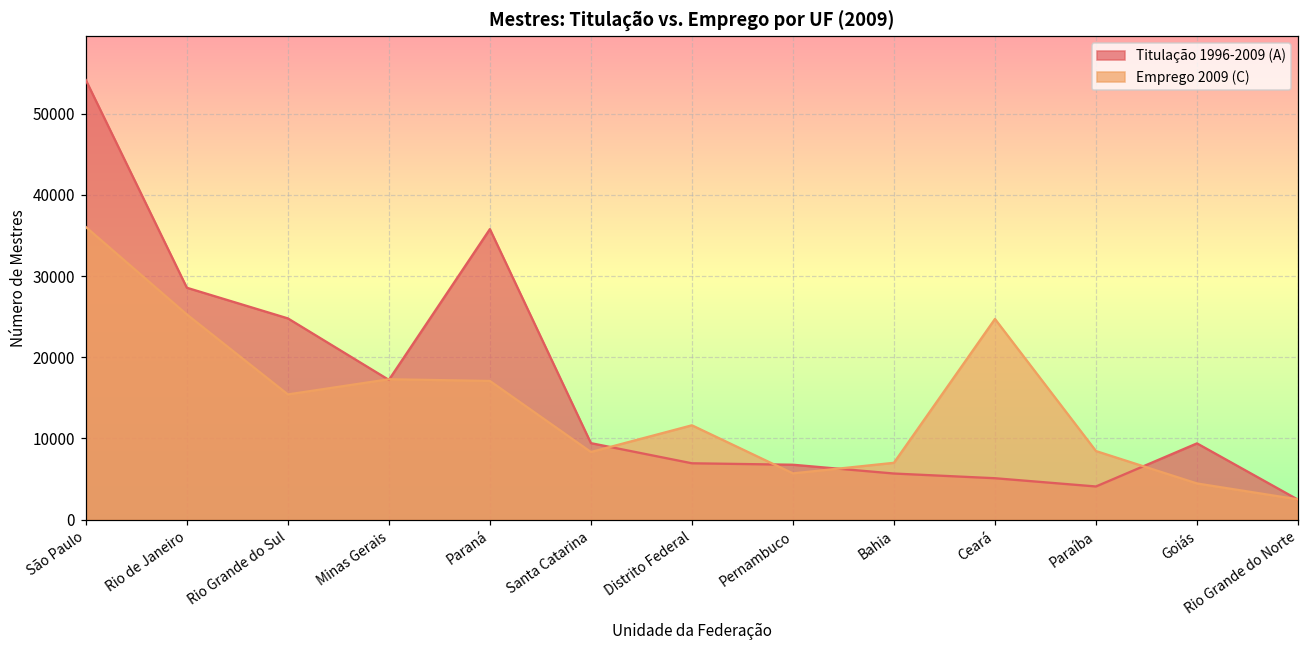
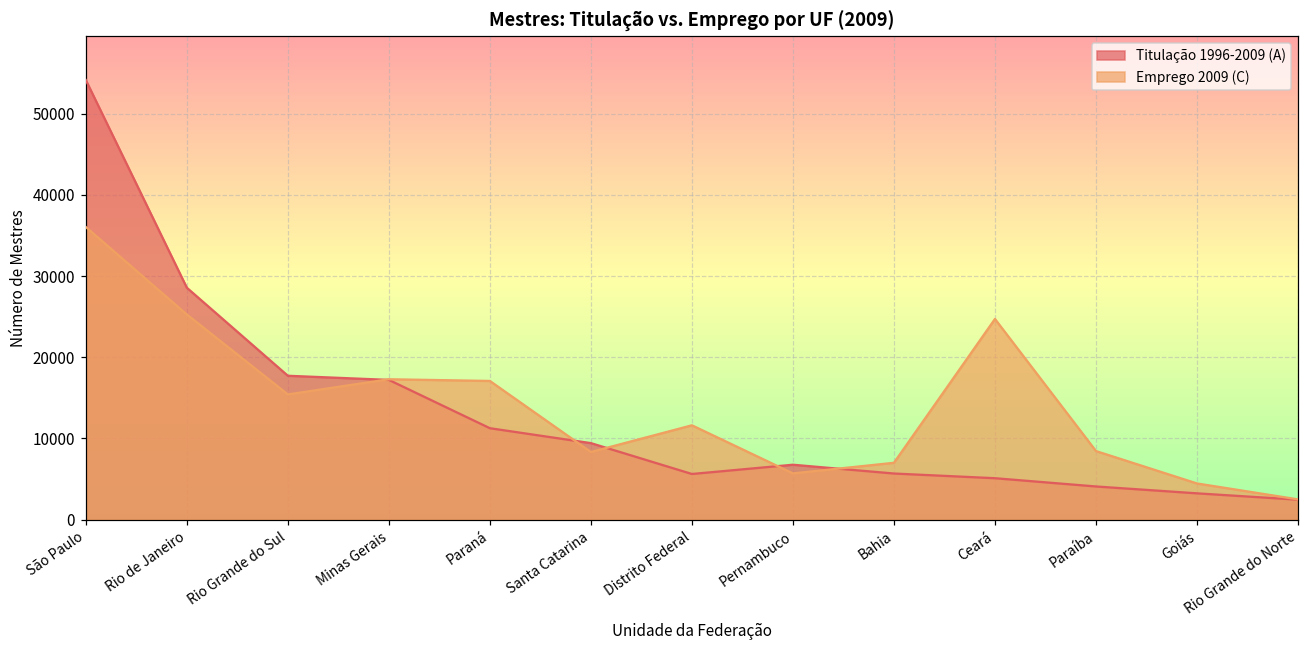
  {
    "Titulação 1996-2009 (A)": {
      "São Paulo": 54000,
      "Rio de Janeiro": 29000,
-     "Rio Grande do Sul": 25000,
-     "Paraná": 36000,
+     "Rio Grande do Sul": 18000,
+     "Paraná": 11000,
      "Santa Catarina": 9000,
-     "Distrito Federal": 7000,
+     "Distrito Federal": 6000,
      "Pernambuco": 7000,
      "Bahia": 6000,
      "Ceará": 5000,
      "Paraíba": 4000,
-     "Goiás": 9000
+     "Goiás": 3000
    },
    "Emprego 2009 (C)": {
      "São Paulo": 36000,
      "Rio de Janeiro": 25000,
      "Rio Grande do Sul": 15000,
      "Paraná": 17000,
      "Santa Catarina": 8000,
      "Distrito Federal": 12000,
      "Pernambuco": 6000,
      "Bahia": 7000,
      "Ceará": 25000,
      "Paraíba": 8000,
      "Goiás": 4000
    }
  }
